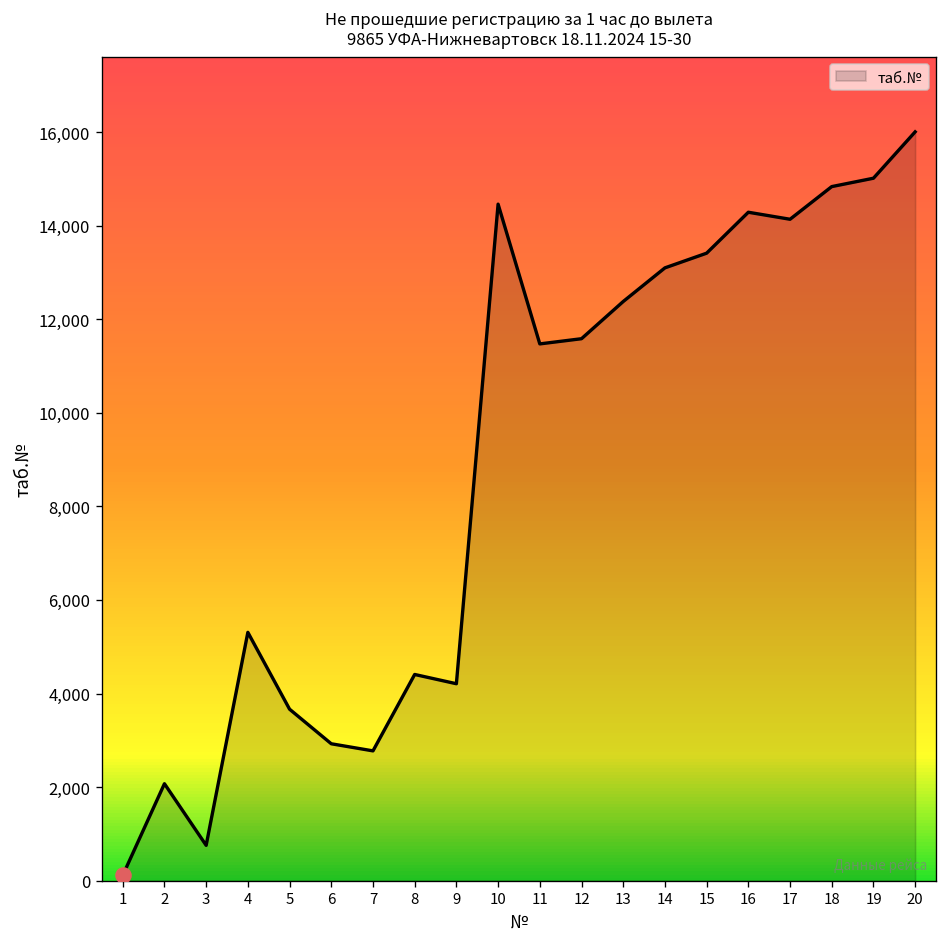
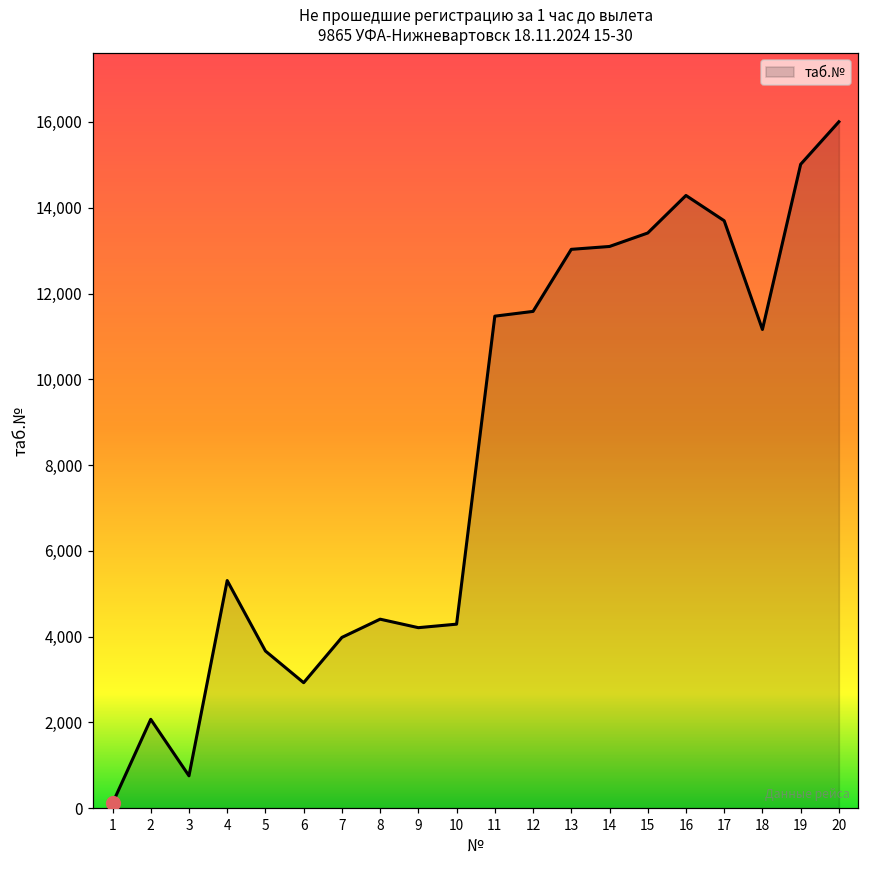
  {
    "таб.№": {
      "2": "2,100",
      "3": "800",
      "4": "5,300",
      "5": "3,700",
      "6": "2,900",
-     "7": "2,800",
+     "7": "4,000",
      "8": "4,400",
      "9": "4,200",
-     "10": "14,500",
+     "10": "4,300",
      "11": "11,500",
      "12": "11,600",
-     "13": "12,400",
+     "13": "13,000",
      "14": "13,100",
      "15": "13,400",
      "16": "14,300",
-     "17": "14,100",
-     "18": "14,800",
+     "17": "13,700",
+     "18": "11,200",
      "19": "15,000",
      "20": "16,000"
    }
  }
